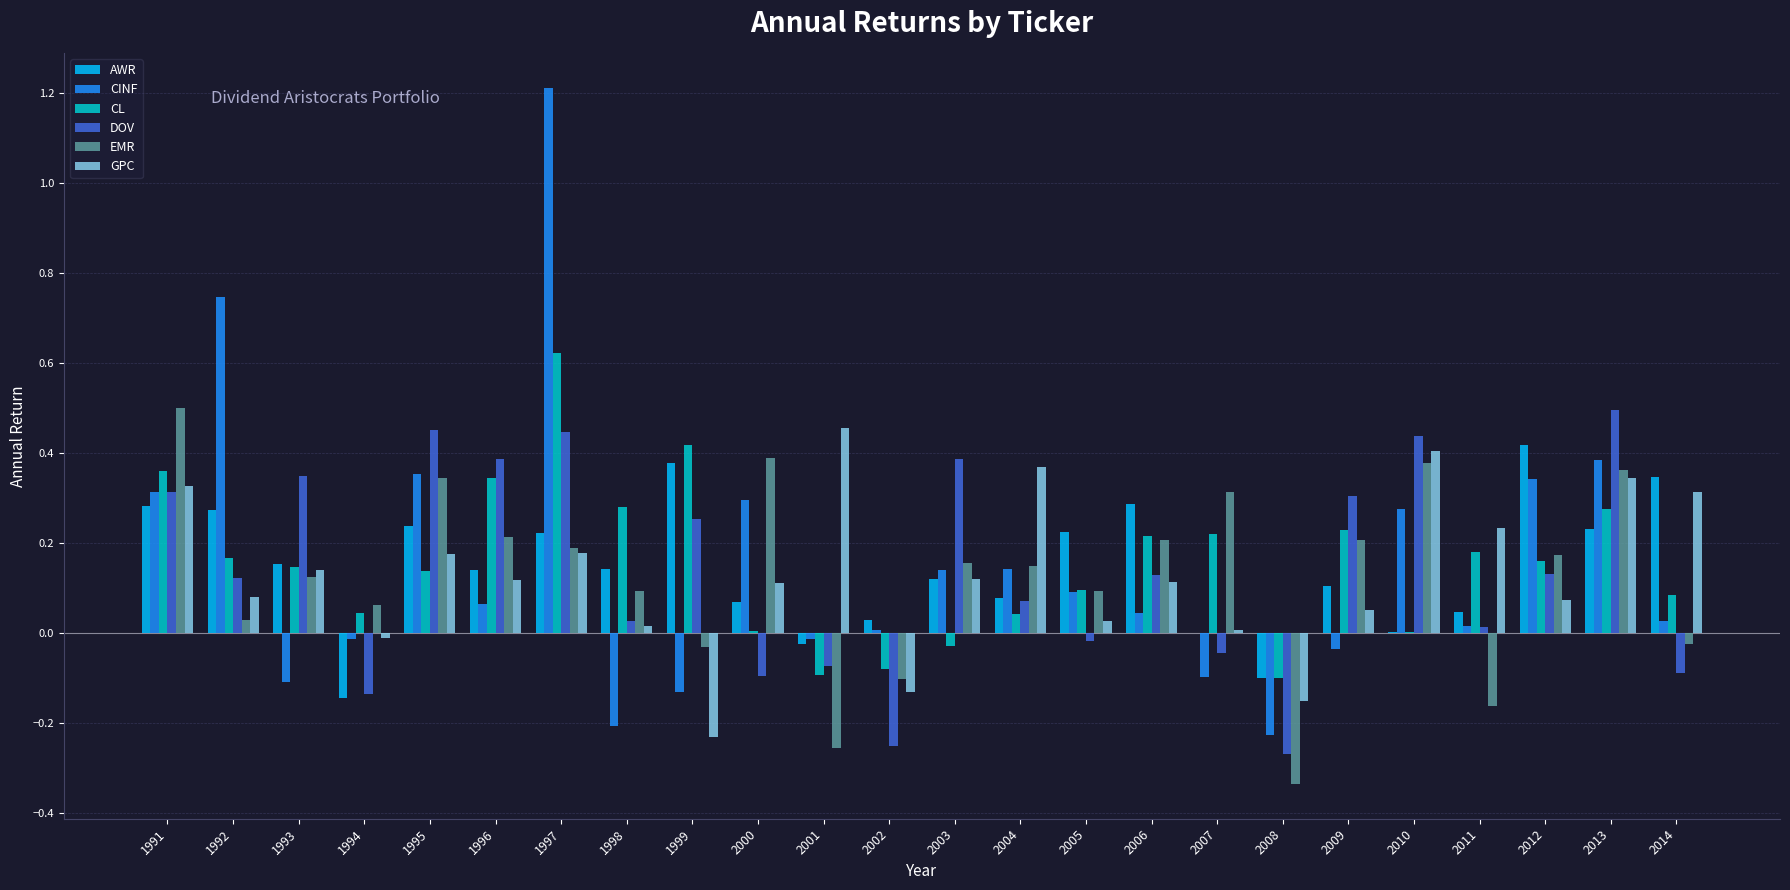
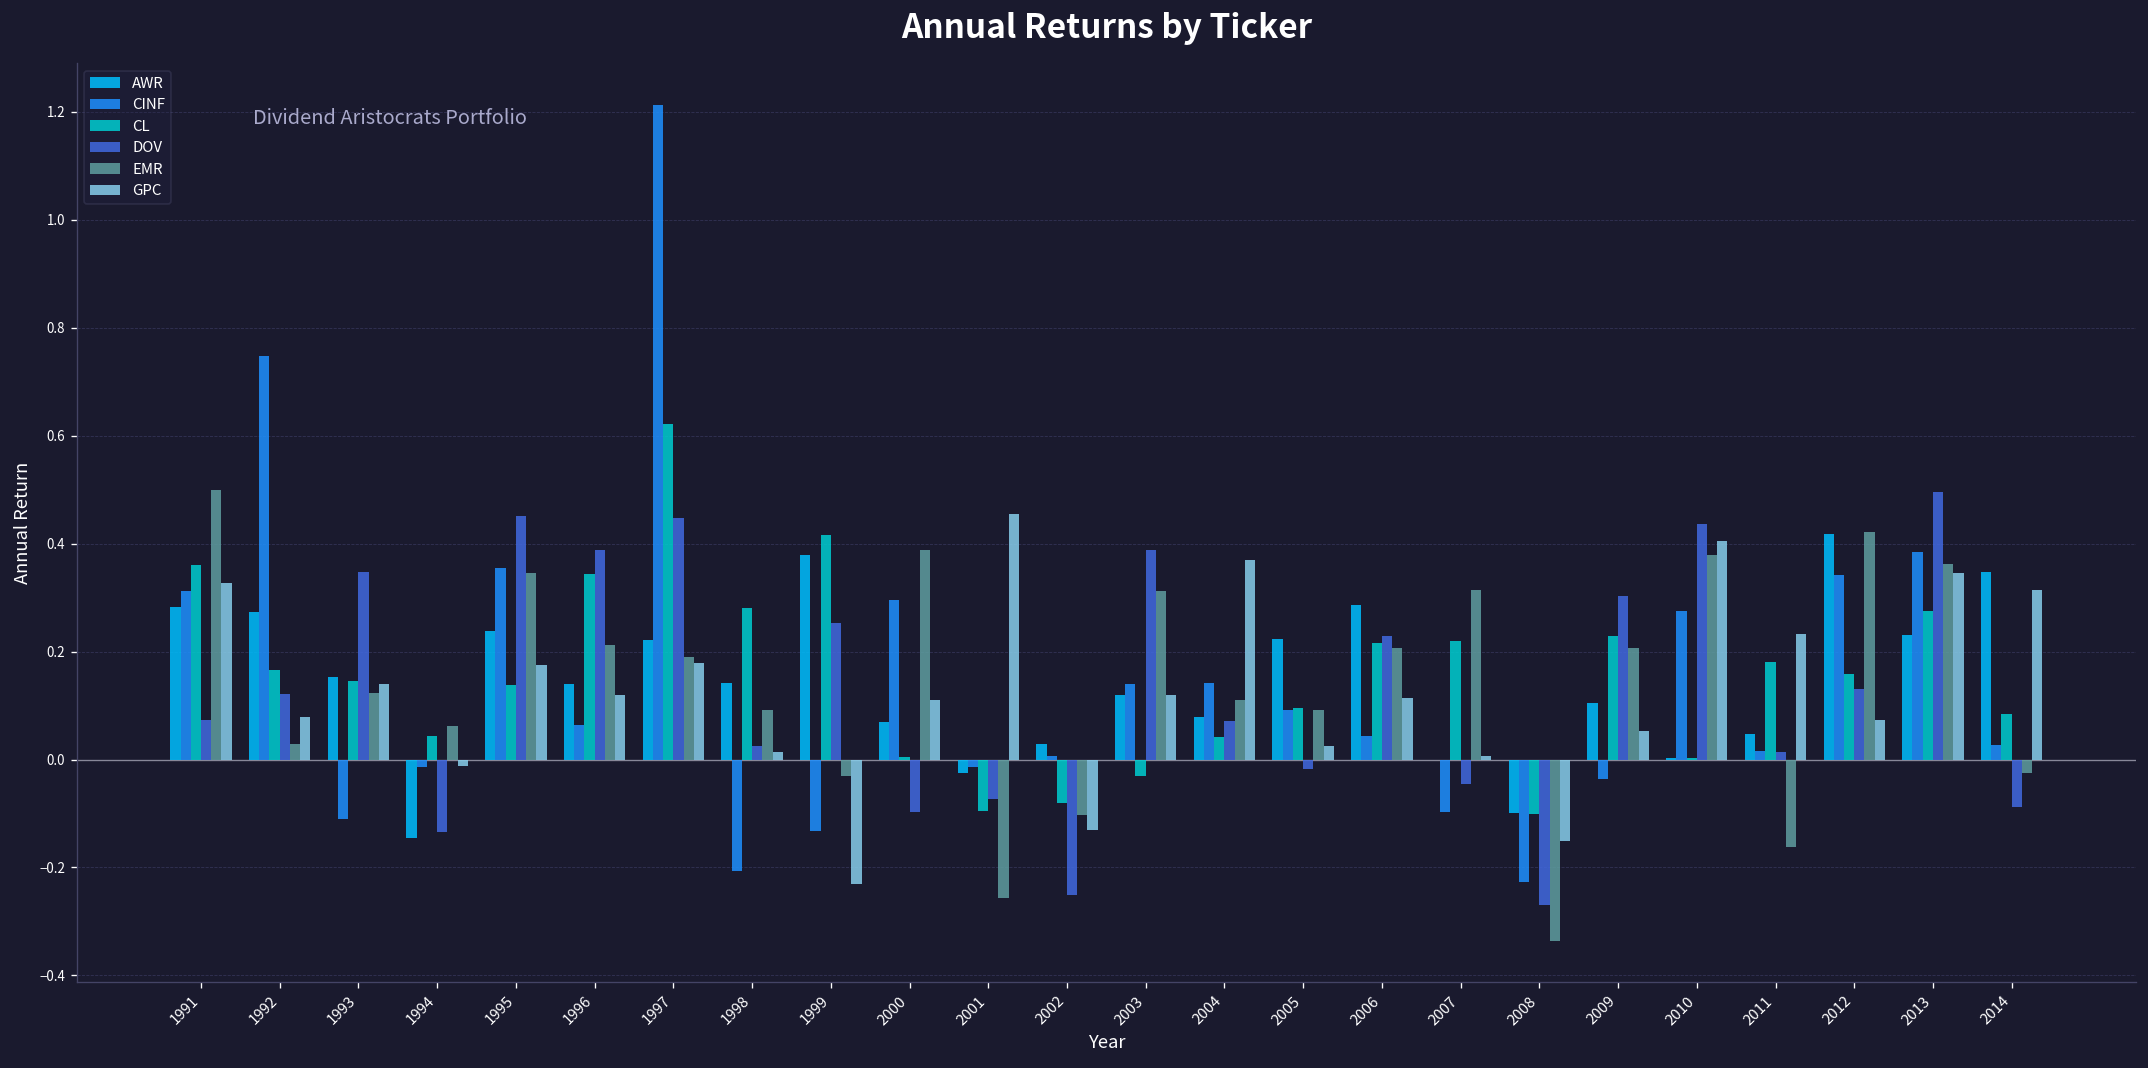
  {
    "DOV": {
-     "1991": 0.31,
+     "1991": 0.07,
      "1992": 0.12,
      "1993": 0.35,
      "1994": -0.14,
      "1995": 0.45,
      "1996": 0.39,
      "1997": 0.45,
      "1998": 0.03,
      "1999": 0.25,
      "2000": -0.10,
      "2001": -0.07,
      "2002": -0.25,
      "2003": 0.39,
      "2004": 0.07,
      "2005": -0.02,
-     "2006": 0.13,
+     "2006": 0.23,
      "2007": -0.04,
      "2008": -0.27,
      "2009": 0.30,
      "2010": 0.44,
      "2011": 0.01,
      "2012": 0.13,
      "2013": 0.50,
      "2014": -0.09
    },
    "EMR": {
      "1991": 0.50,
      "1992": 0.03,
      "1993": 0.12,
      "1994": 0.06,
      "1995": 0.35,
      "1996": 0.21,
      "1997": 0.19,
      "1998": 0.09,
      "1999": -0.03,
      "2000": 0.39,
      "2001": -0.26,
      "2002": -0.10,
-     "2003": 0.16,
-     "2004": 0.15,
+     "2003": 0.31,
+     "2004": 0.11,
      "2005": 0.09,
      "2006": 0.21,
      "2007": 0.31,
      "2008": -0.34,
      "2009": 0.21,
      "2010": 0.38,
      "2011": -0.16,
-     "2012": 0.17,
+     "2012": 0.42,
      "2013": 0.36,
      "2014": -0.03
    },
    "GPC": {
      "1991": 0.33,
      "1992": 0.08,
      "1993": 0.14,
      "1994": -0.01,
      "1995": 0.18,
      "1996": 0.12,
      "1997": 0.18,
      "1998": 0.01,
      "1999": -0.23,
      "2000": 0.11,
      "2001": 0.46,
      "2002": -0.13,
      "2003": 0.12,
      "2004": 0.37,
      "2005": 0.03,
      "2006": 0.11,
      "2007": 0.01,
      "2008": -0.15,
      "2009": 0.05,
      "2010": 0.41,
      "2011": 0.23,
      "2012": 0.07,
      "2013": 0.35,
      "2014": 0.31
    }
  }
